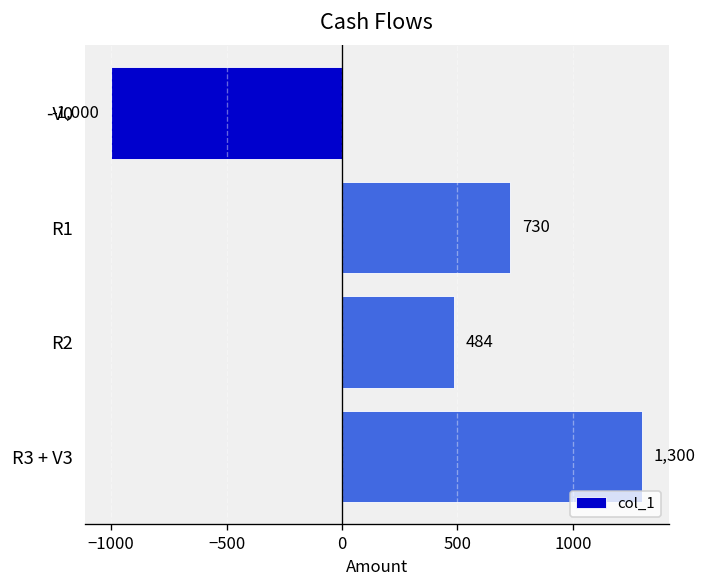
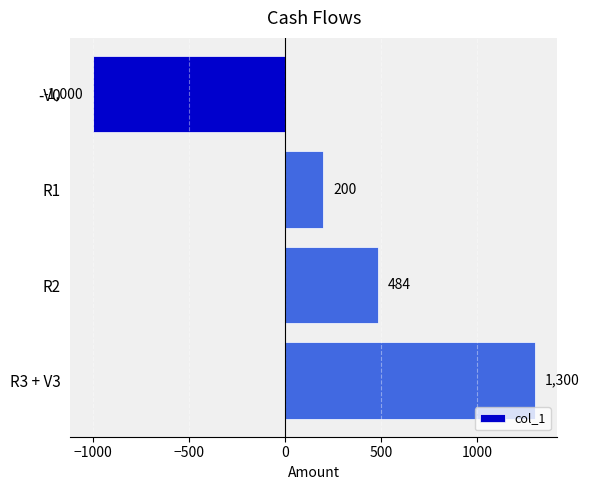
  {
    "-V0": "-1,000",
-   "R1": "730",
+   "R1": "200",
    "R2": "484",
    "R3 + V3": "1,300"
  }
